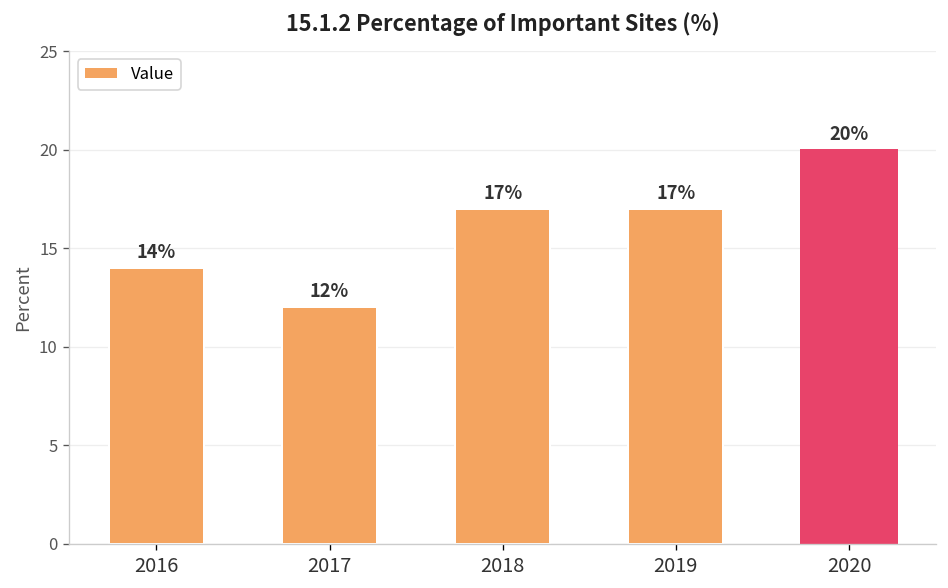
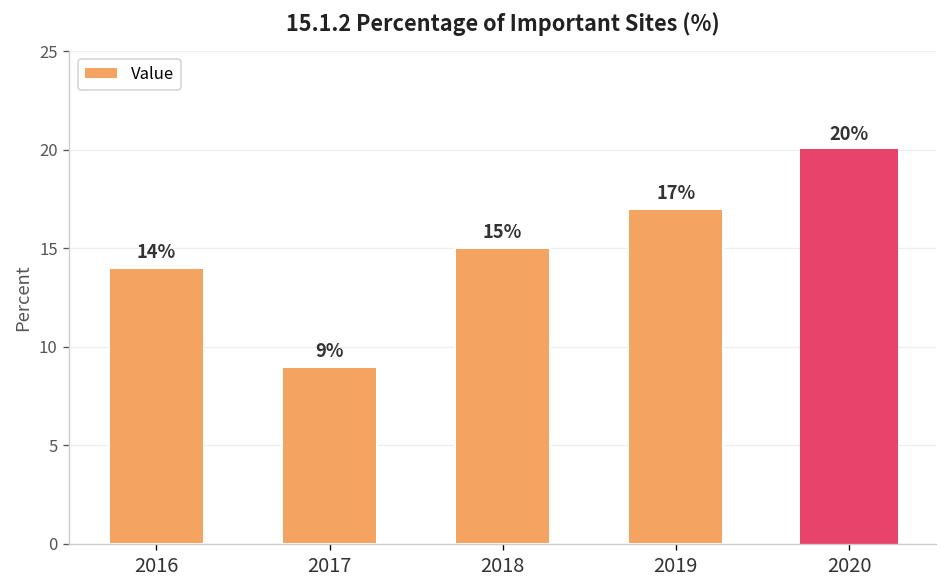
  {
    "2016": "14%",
-   "2017": "12%",
-   "2018": "17%",
+   "2017": "9%",
+   "2018": "15%",
    "2019": "17%",
    "2020": "20%"
  }
